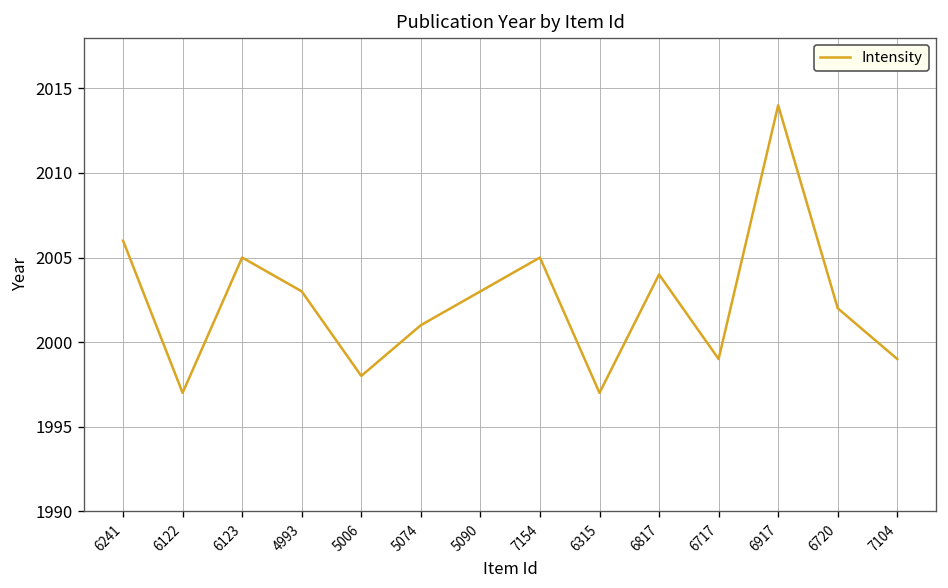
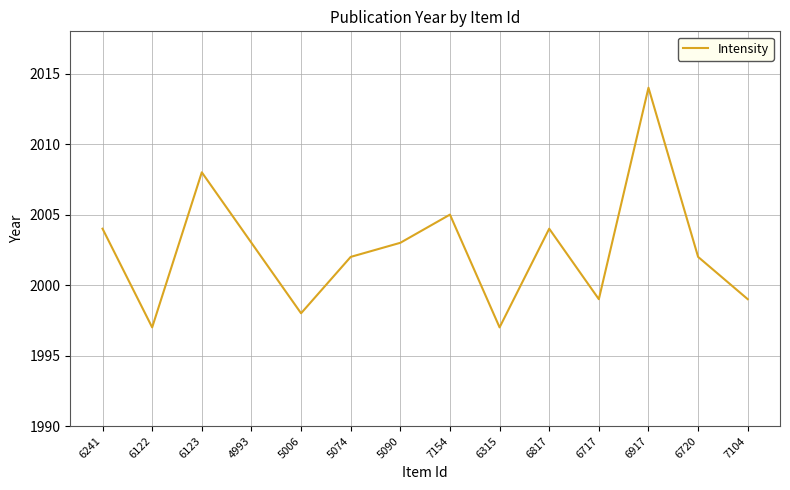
  {
-   "6241": 2006,
+   "6241": 2004,
    "6122": 1997,
-   "6123": 2005,
+   "6123": 2008,
    "4993": 2003,
    "5006": 1998,
-   "5074": 2001,
+   "5074": 2002,
    "5090": 2003,
    "7154": 2005,
    "6315": 1997,
    "6817": 2004,
    "6717": 1999,
    "6917": 2014,
    "6720": 2002,
    "7104": 1999
  }
